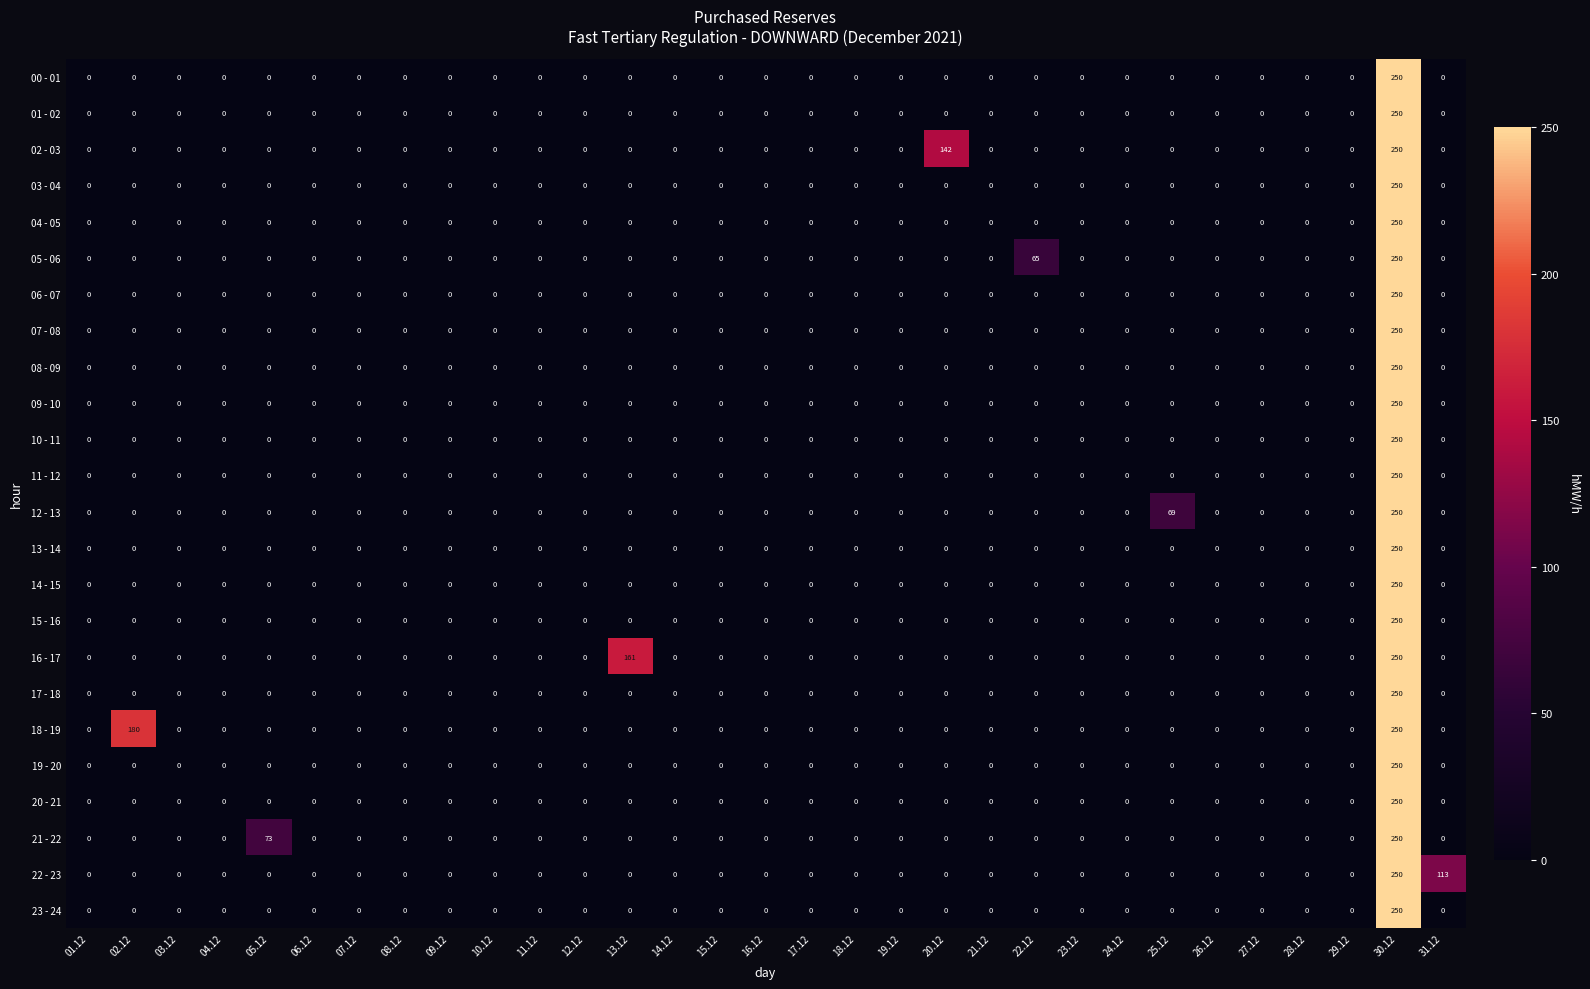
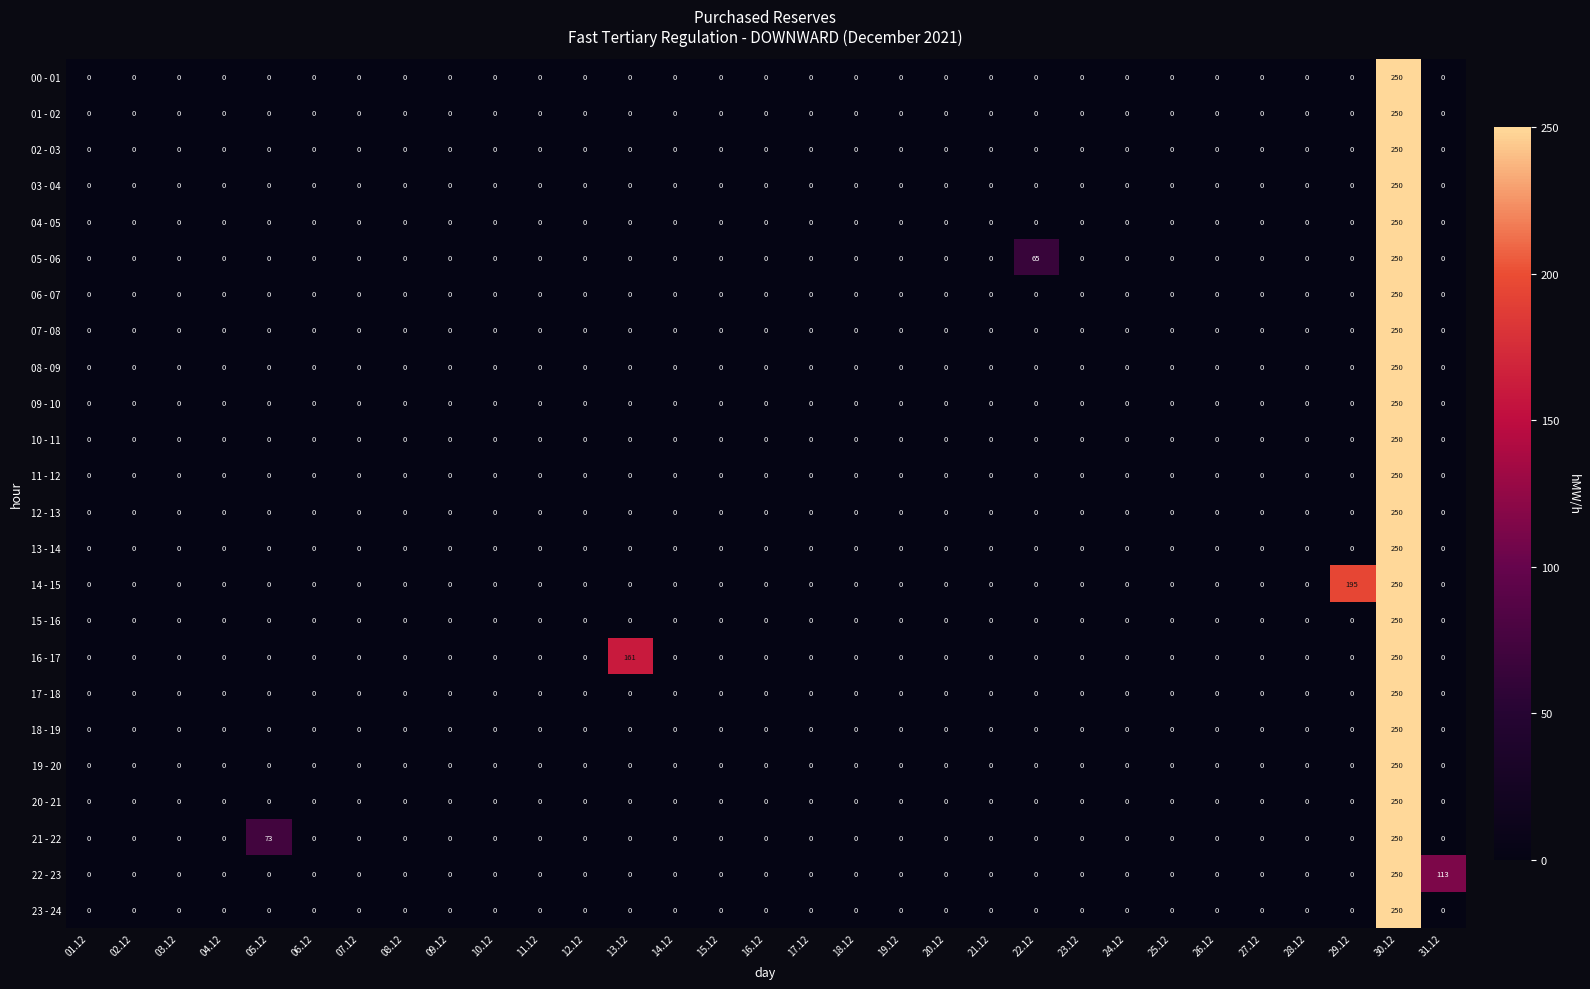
  {
    "02 - 03": {
      "01.12": 0,
      "02.12": 0,
      "03.12": 0,
      "04.12": 0,
      "05.12": 0,
      "06.12": 0,
      "07.12": 0,
      "08.12": 0,
      "09.12": 0,
      "10.12": 0,
      "11.12": 0,
      "12.12": 0,
      "13.12": 0,
      "14.12": 0,
      "15.12": 0,
      "16.12": 0,
      "17.12": 0,
      "18.12": 0,
      "19.12": 0,
-     "20.12": 142,
+     "20.12": 0,
      "21.12": 0,
      "22.12": 0,
      "23.12": 0,
      "24.12": 0,
      "25.12": 0,
      "26.12": 0,
      "27.12": 0,
      "28.12": 0,
      "29.12": 0,
      "30.12": 250,
      "31.12": 0
    },
    "12 - 13": {
      "01.12": 0,
      "02.12": 0,
      "03.12": 0,
      "04.12": 0,
      "05.12": 0,
      "06.12": 0,
      "07.12": 0,
      "08.12": 0,
      "09.12": 0,
      "10.12": 0,
      "11.12": 0,
      "12.12": 0,
      "13.12": 0,
      "14.12": 0,
      "15.12": 0,
      "16.12": 0,
      "17.12": 0,
      "18.12": 0,
      "19.12": 0,
      "20.12": 0,
      "21.12": 0,
      "22.12": 0,
      "23.12": 0,
      "24.12": 0,
-     "25.12": 69,
+     "25.12": 0,
      "26.12": 0,
      "27.12": 0,
      "28.12": 0,
      "29.12": 0,
      "30.12": 250,
      "31.12": 0
    },
    "14 - 15": {
      "01.12": 0,
      "02.12": 0,
      "03.12": 0,
      "04.12": 0,
      "05.12": 0,
      "06.12": 0,
      "07.12": 0,
      "08.12": 0,
      "09.12": 0,
      "10.12": 0,
      "11.12": 0,
      "12.12": 0,
      "13.12": 0,
      "14.12": 0,
      "15.12": 0,
      "16.12": 0,
      "17.12": 0,
      "18.12": 0,
      "19.12": 0,
      "20.12": 0,
      "21.12": 0,
      "22.12": 0,
      "23.12": 0,
      "24.12": 0,
      "25.12": 0,
      "26.12": 0,
      "27.12": 0,
      "28.12": 0,
-     "29.12": 0,
+     "29.12": 195,
      "30.12": 250,
      "31.12": 0
    },
    "18 - 19": {
      "01.12": 0,
-     "02.12": 180,
+     "02.12": 0,
      "03.12": 0,
      "04.12": 0,
      "05.12": 0,
      "06.12": 0,
      "07.12": 0,
      "08.12": 0,
      "09.12": 0,
      "10.12": 0,
      "11.12": 0,
      "12.12": 0,
      "13.12": 0,
      "14.12": 0,
      "15.12": 0,
      "16.12": 0,
      "17.12": 0,
      "18.12": 0,
      "19.12": 0,
      "20.12": 0,
      "21.12": 0,
      "22.12": 0,
      "23.12": 0,
      "24.12": 0,
      "25.12": 0,
      "26.12": 0,
      "27.12": 0,
      "28.12": 0,
      "29.12": 0,
      "30.12": 250,
      "31.12": 0
    }
  }
